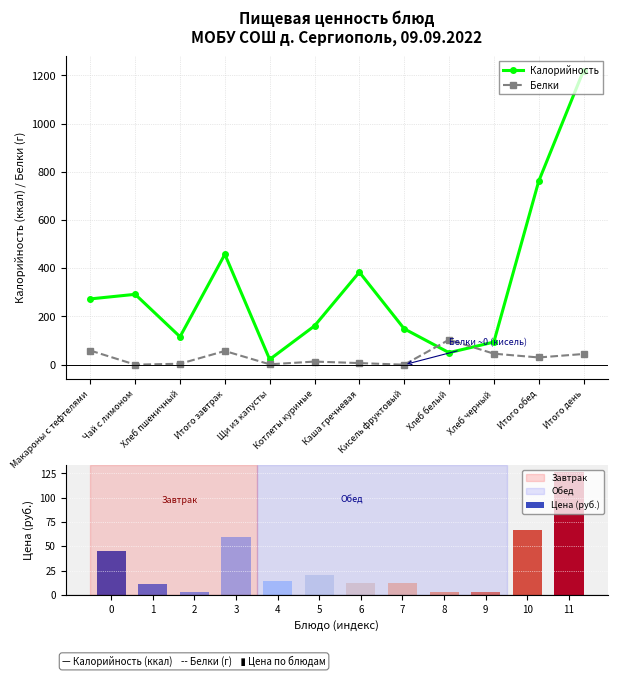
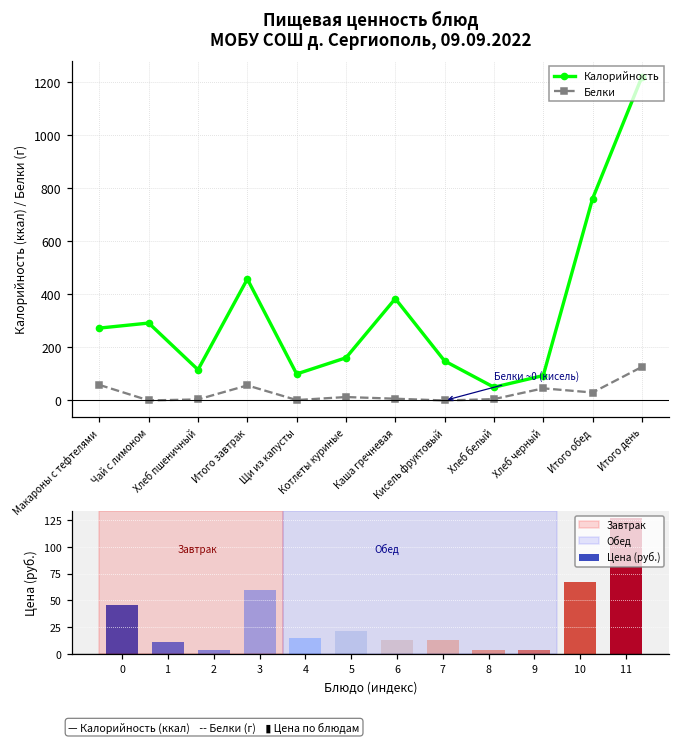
  {
    "Пищевая ценность блюд МОБУ СОШ д. Сергиополь, 09.09.2022": {
      "Калорийность": {
        "Макароны с тефтелями": 270,
        "Чай с лимоном": 290,
        "Хлеб пшеничный": 120,
        "Итого завтрак": 460,
-       "Щи из капусты": 20,
+       "Щи из капусты": 100,
        "Котлеты куриные": 160,
        "Каша гречневая": 380,
        "Кисель фруктовый": 150,
        "Итого обед": 760
      },
      "Белки": {
        "Макароны с тефтелями": 60,
        "Чай с лимоном": 0,
        "Хлеб пшеничный": 0,
        "Итого завтрак": 60,
        "Щи из капусты": 0,
        "Котлеты куриные": 10,
        "Каша гречневая": 10,
        "Кисель фруктовый": 0,
-       "Хлеб белый": 100,
+       "Хлеб белый": 10,
        "Итого обед": 30,
-       "Итого день": 40
+       "Итого день": 130
      }
    }
  }
